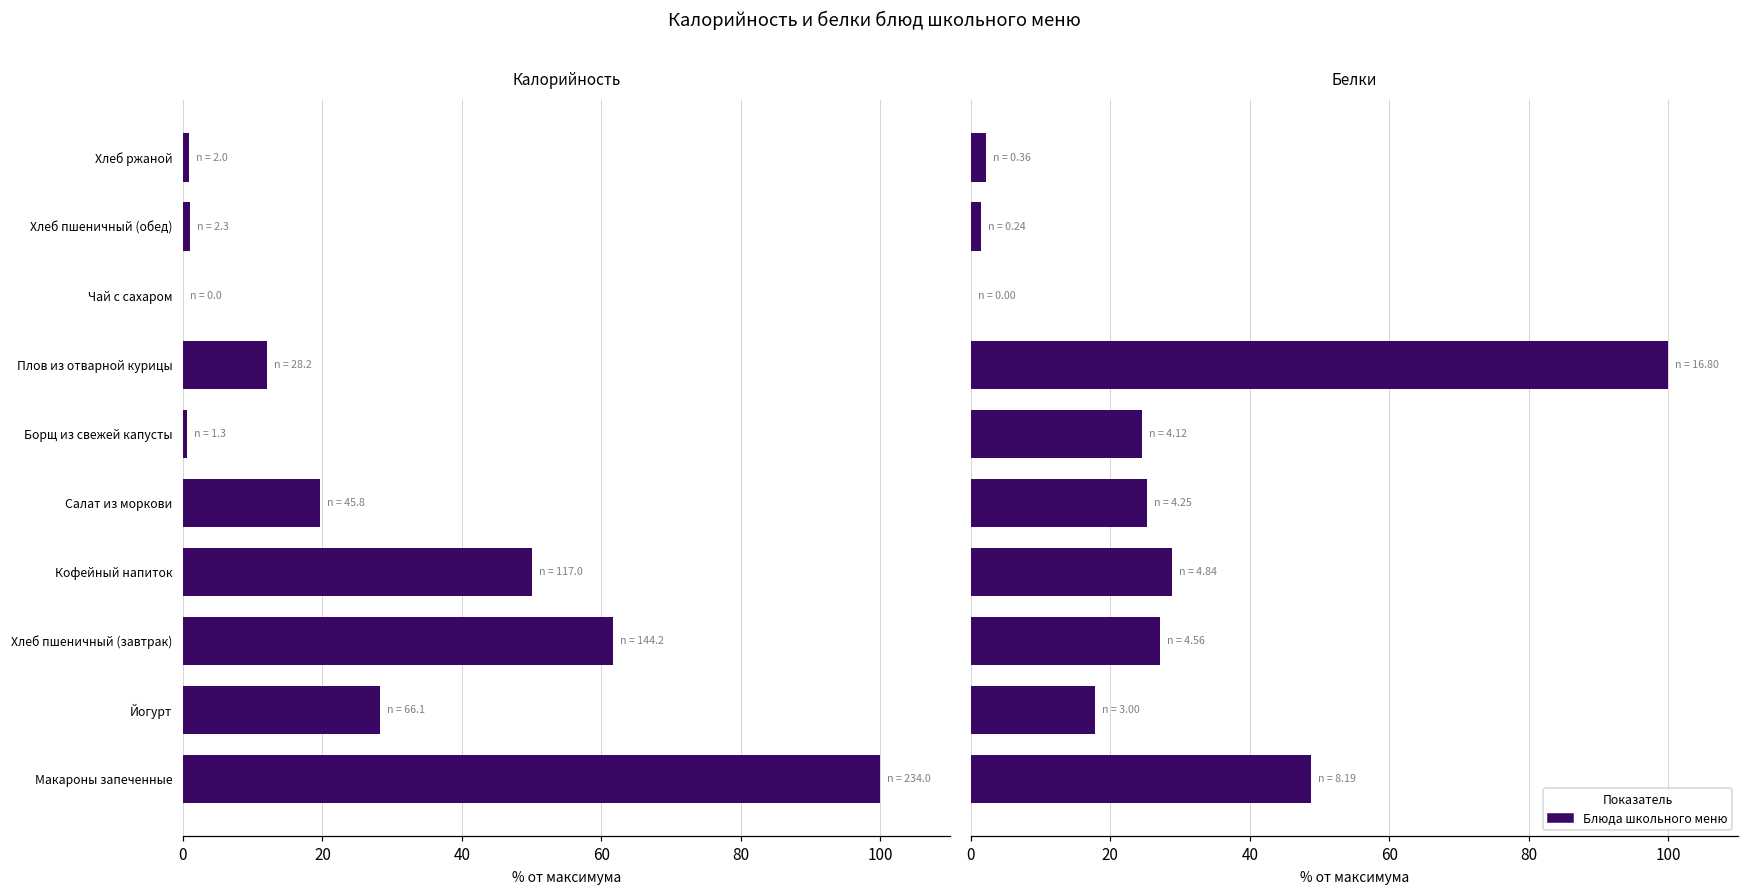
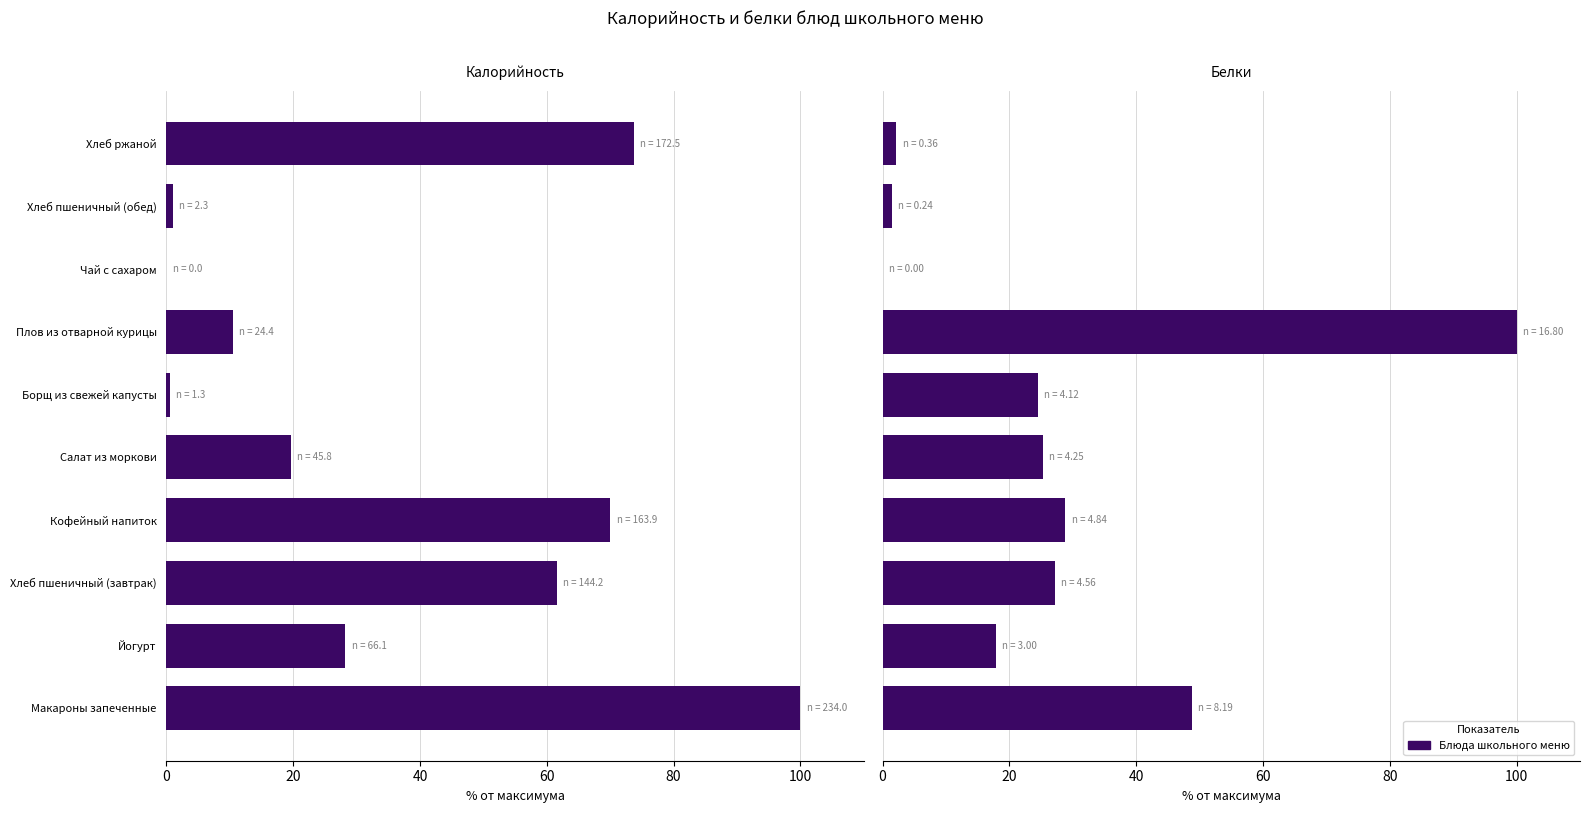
  {
    "Калорийность": {
-     "Хлеб ржаной": 2.0,
+     "Хлеб ржаной": 172.5,
      "Чай с сахаром": 0.0,
-     "Плов из отварной курицы": 28.2,
-     "Кофейный напиток": 117.0
+     "Плов из отварной курицы": 24.4,
+     "Кофейный напиток": 163.9
    }
  }
